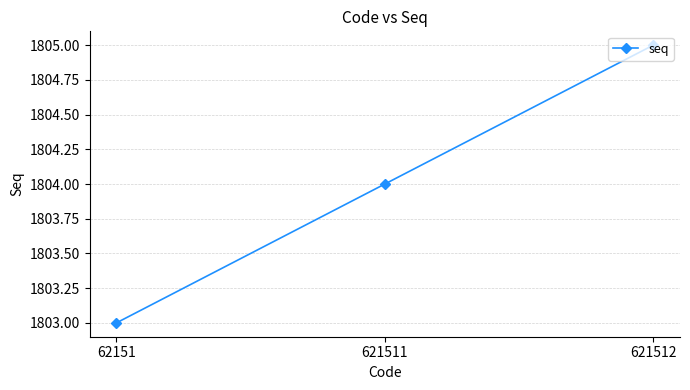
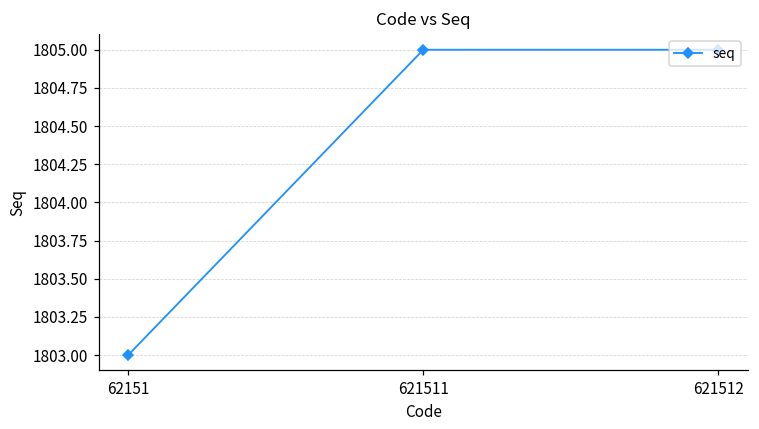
  {
    "62151": 1803,
-   "621511": 1804
+   "621511": 1805
  }
